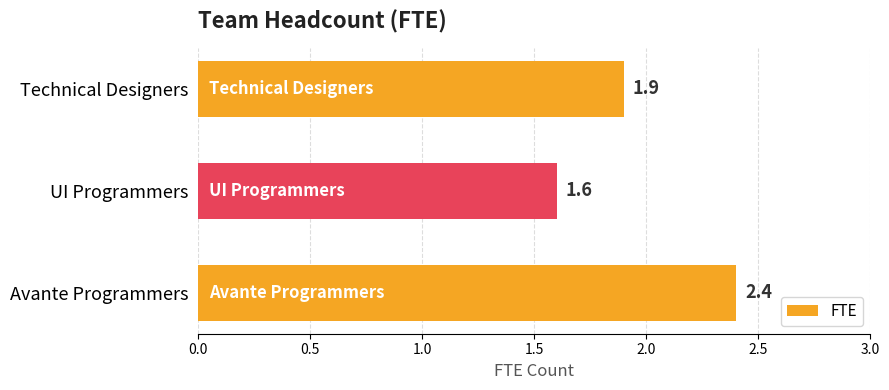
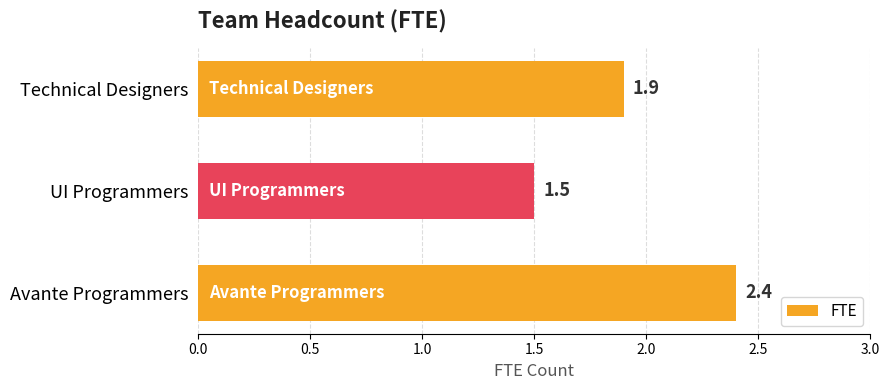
  {
    "Technical Designers": 1.9,
-   "UI Programmers": 1.6,
+   "UI Programmers": 1.5,
    "Avante Programmers": 2.4
  }
